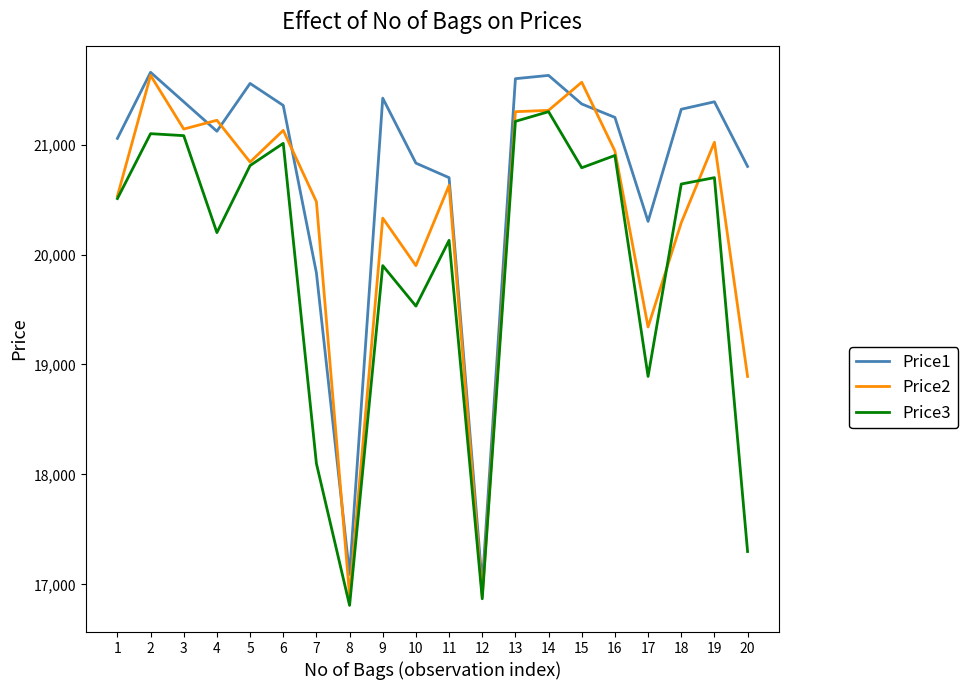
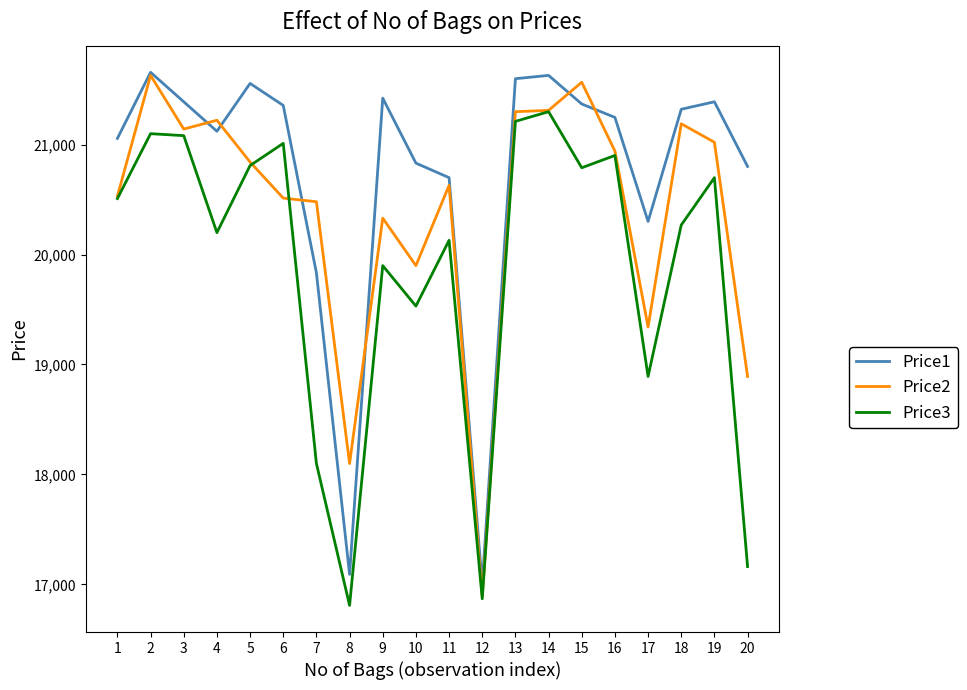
  {
    "Price1": {
      "1": "21,060",
      "2": "21,660",
      "3": "21,390",
      "4": "21,120",
      "5": "21,560",
      "6": "21,360",
      "7": "19,830",
      "8": "17,090",
      "9": "21,420",
      "10": "20,830",
      "11": "20,700",
      "12": "17,000",
      "13": "21,600",
      "14": "21,630",
      "15": "21,370",
      "16": "21,250",
      "17": "20,300",
      "18": "21,320",
      "19": "21,390",
      "20": "20,800"
    },
    "Price2": {
      "2": "21,630",
      "3": "21,140",
      "4": "21,220",
      "5": "20,840",
-     "6": "21,130",
+     "6": "20,510",
      "7": "20,480",
-     "8": "16,900",
+     "8": "18,100",
      "9": "20,330",
      "10": "19,900",
      "11": "20,630",
      "13": "21,300",
      "15": "21,570",
      "16": "20,940",
      "17": "19,340",
-     "18": "20,290",
+     "18": "21,190",
      "19": "21,020",
      "20": "18,890"
    },
    "Price3": {
      "2": "21,100",
      "3": "21,080",
      "4": "20,200",
      "5": "20,810",
      "6": "21,010",
      "7": "18,100",
      "8": "16,810",
      "9": "19,900",
      "10": "19,530",
      "11": "20,130",
      "13": "21,210",
      "15": "20,790",
      "16": "20,900",
      "17": "18,890",
-     "18": "20,640",
+     "18": "20,270",
      "19": "20,700",
-     "20": "17,300"
+     "20": "17,160"
    }
  }
